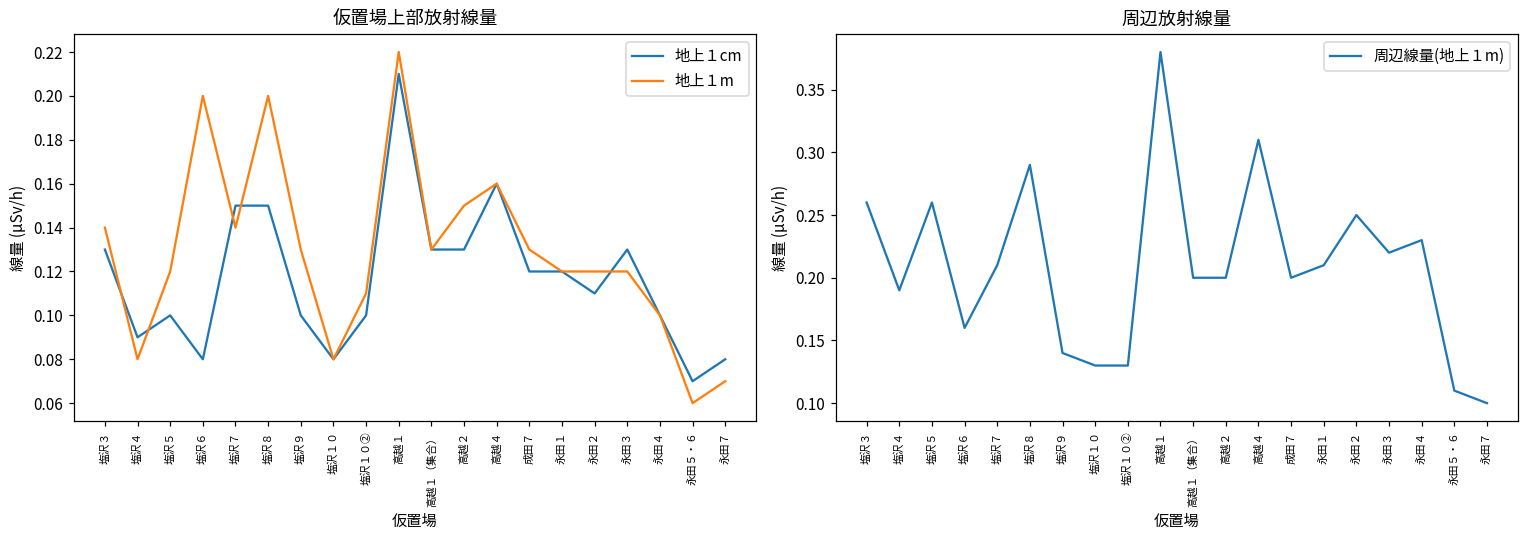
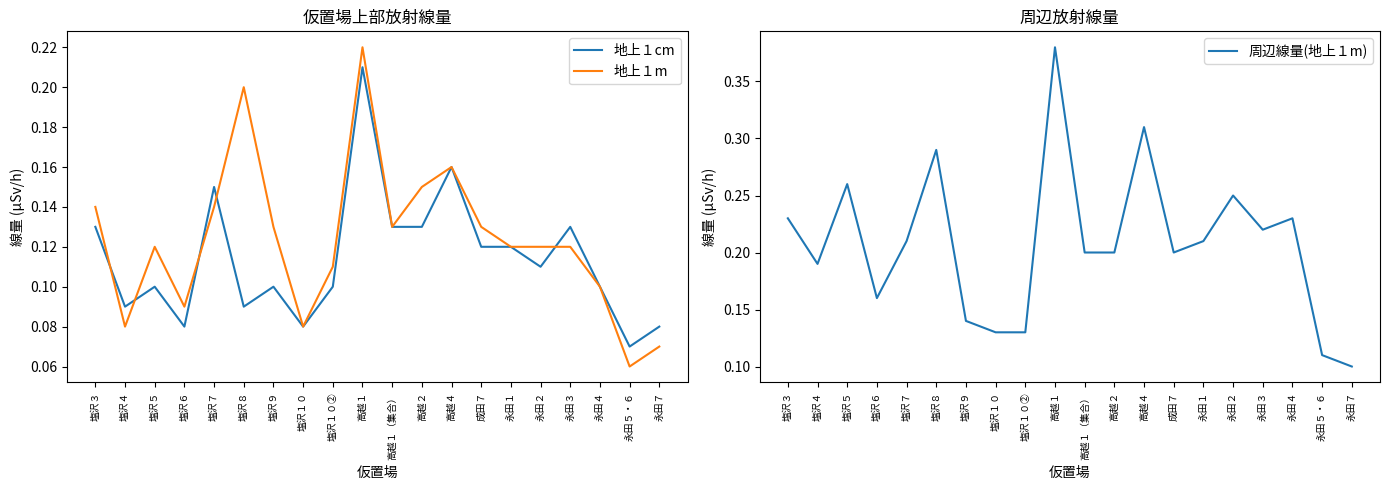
  {
    "仮置場上部放射線量": {
      "地上１cm": {
        "塩沢３": 0.13,
        "塩沢４": 0.09,
        "塩沢５": 0.10,
        "塩沢６": 0.08,
        "塩沢７": 0.15,
-       "塩沢８": 0.15,
+       "塩沢８": 0.09,
        "塩沢９": 0.10,
        "塩沢１０②": 0.10,
        "高越１": 0.21,
        "高越２": 0.13,
        "成田７": 0.12,
        "永田２": 0.11,
        "永田３": 0.13,
        "永田５・６": 0.07,
        "永田７": 0.08
      },
      "地上１m": {
        "塩沢３": 0.14,
        "塩沢４": 0.08,
        "塩沢５": 0.12,
-       "塩沢６": 0.20,
+       "塩沢６": 0.09,
        "塩沢７": 0.14,
        "塩沢８": 0.20,
        "塩沢９": 0.13,
        "塩沢１０②": 0.11,
        "高越１": 0.22,
        "高越２": 0.15,
        "成田７": 0.13,
        "永田２": 0.12,
        "永田３": 0.12,
        "永田５・６": 0.06,
        "永田７": 0.07
      }
    },
    "周辺放射線量": {
-     "塩沢３": 0.26,
+     "塩沢３": 0.23,
      "塩沢４": 0.19,
      "塩沢５": 0.26,
      "塩沢６": 0.16,
      "塩沢７": 0.21,
      "塩沢８": 0.29,
      "塩沢９": 0.14,
      "塩沢１０": 0.13,
      "塩沢１０②": 0.13,
      "高越１": 0.38,
      "高越１（集合）": 0.20,
      "高越２": 0.20,
      "高越４": 0.31,
      "成田７": 0.20,
      "永田１": 0.21,
      "永田２": 0.25,
      "永田３": 0.22,
      "永田４": 0.23,
      "永田５・６": 0.11,
      "永田７": 0.10
    }
  }
